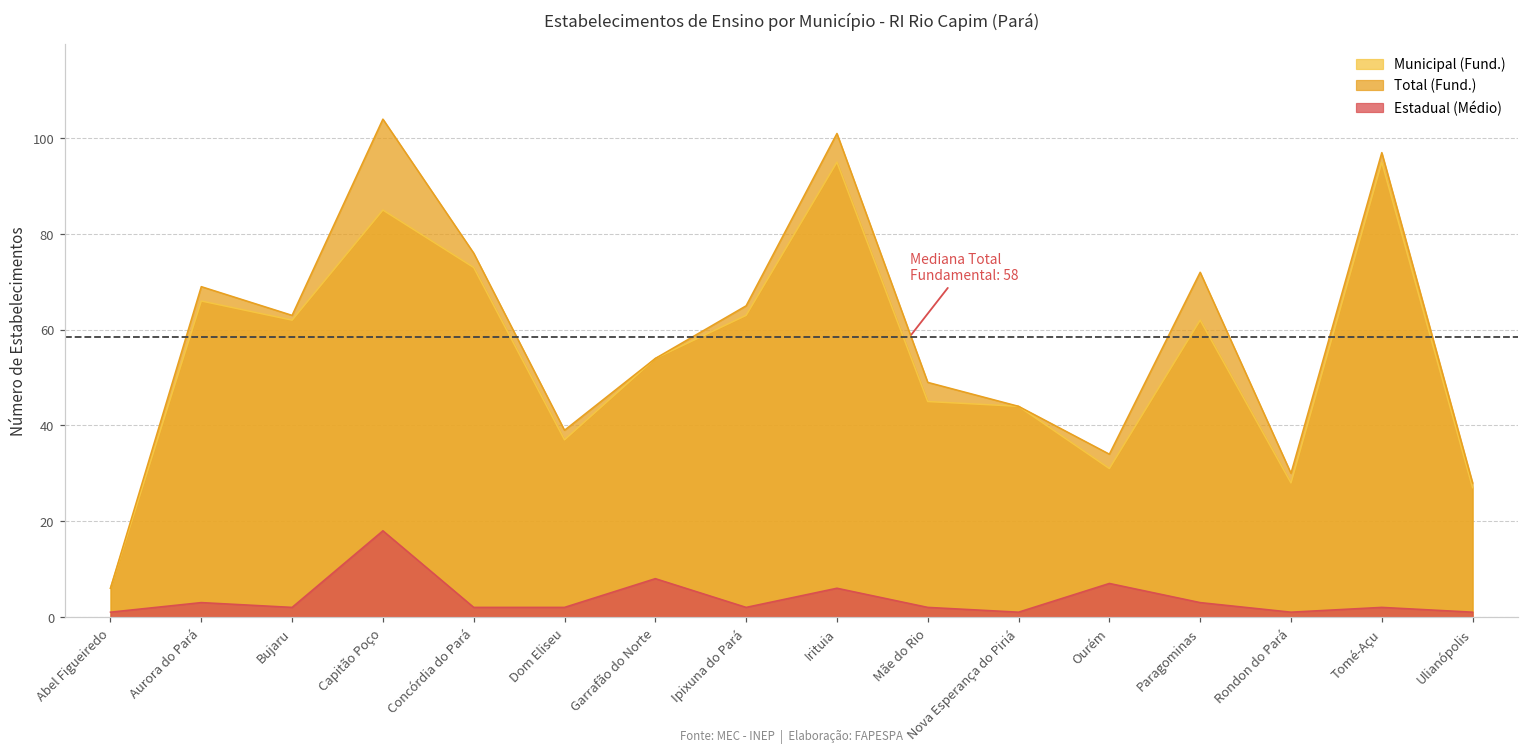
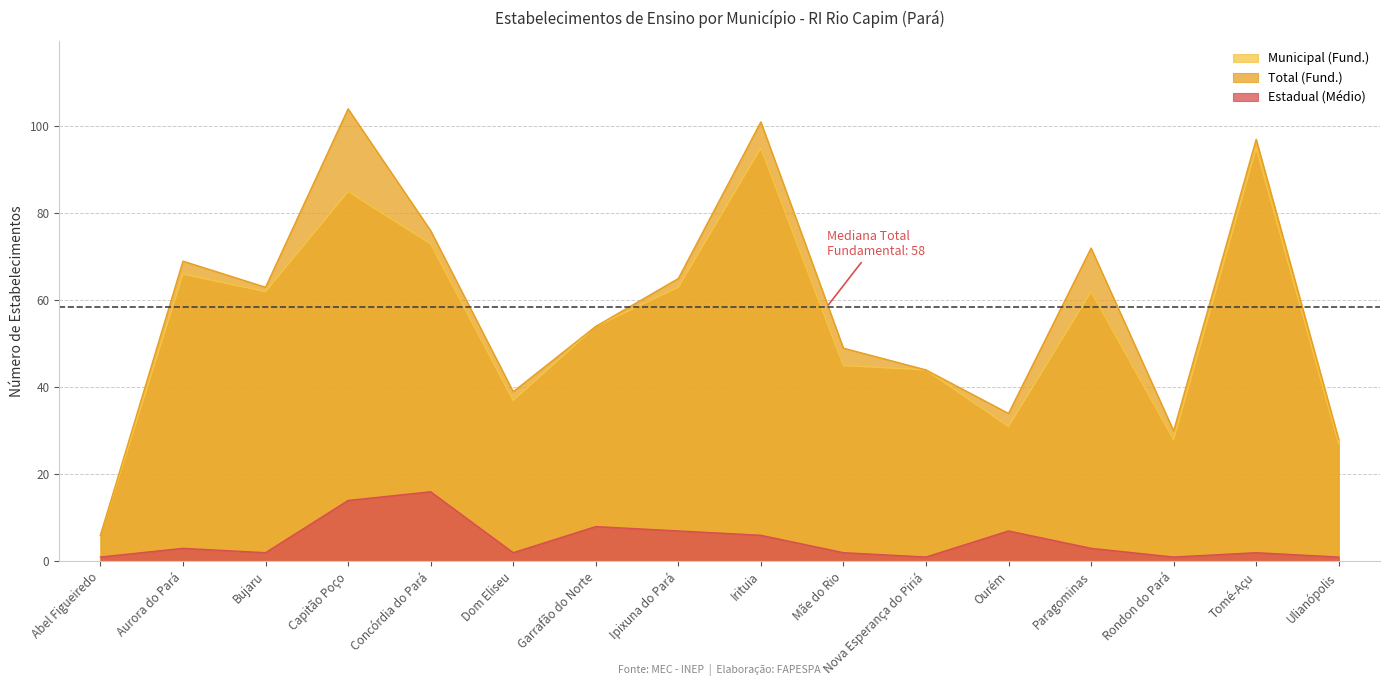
  {
    "Estadual (Médio)": {
      "Abel Figueiredo": 1,
      "Aurora do Pará": 3,
      "Bujaru": 2,
-     "Capitão Poço": 18,
-     "Concórdia do Pará": 2,
+     "Capitão Poço": 14,
+     "Concórdia do Pará": 16,
      "Dom Eliseu": 2,
      "Garrafão do Norte": 8,
-     "Ipixuna do Pará": 2,
+     "Ipixuna do Pará": 7,
      "Irituia": 6,
      "Mãe do Rio": 2,
      "Nova Esperança do Piriá": 1,
      "Ourém": 7,
      "Paragominas": 3,
      "Rondon do Pará": 1,
      "Tomé-Açu": 2,
      "Ulianópolis": 1
    }
  }
